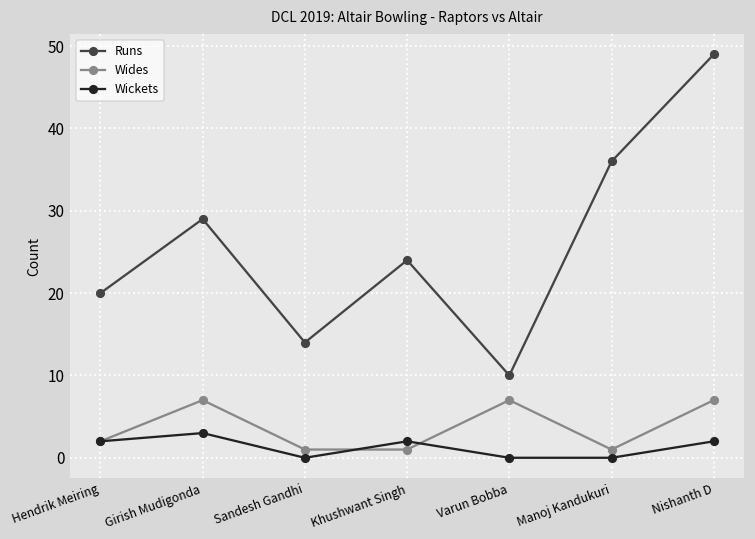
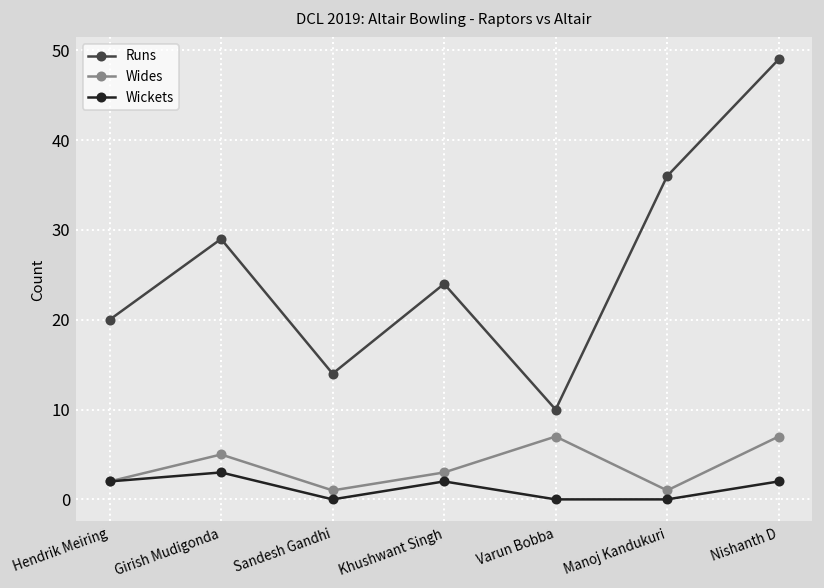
  {
    "Wides": {
-     "Girish Mudigonda": 7,
+     "Girish Mudigonda": 5,
      "Sandesh Gandhi": 1,
-     "Khushwant Singh": 1,
+     "Khushwant Singh": 3,
      "Varun Bobba": 7,
      "Manoj Kandukuri": 1,
      "Nishanth D": 7
    }
  }
